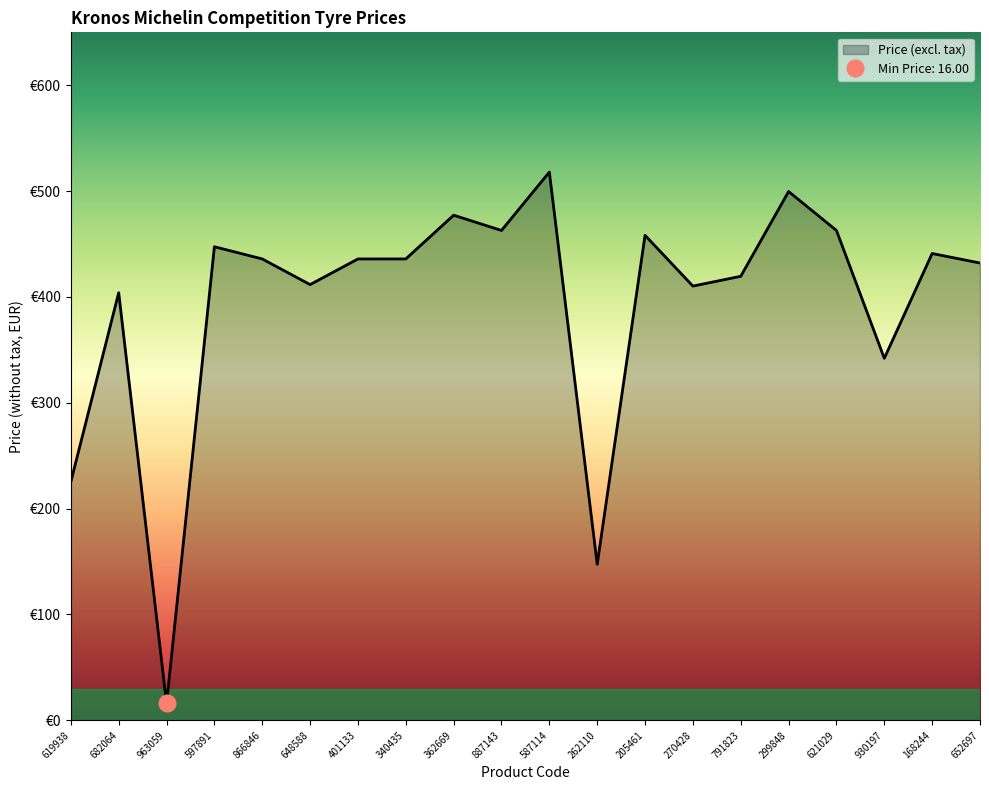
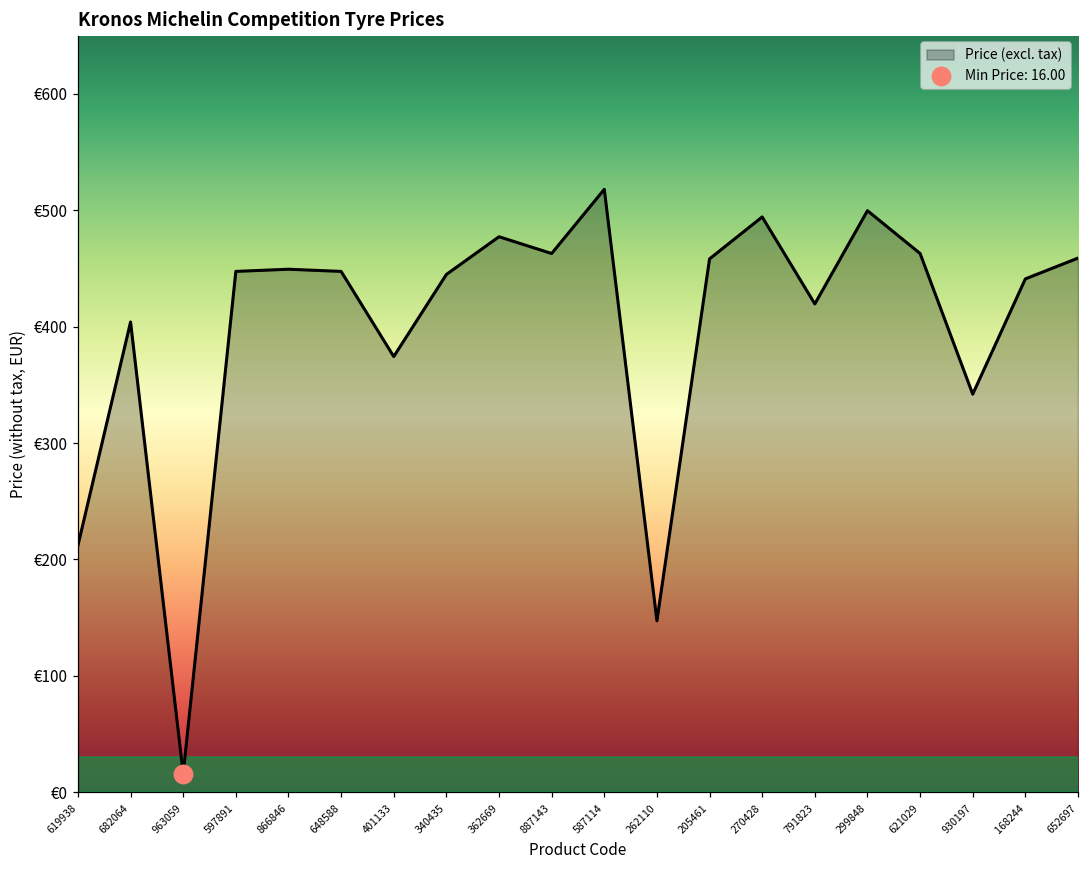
  {
    "Price (excl. tax)": {
-     "619938": "€225",
+     "619938": "€212",
      "682064": "€404",
      "597891": "€447",
-     "866846": "€436",
-     "648588": "€412",
-     "401133": "€436",
-     "340435": "€436",
+     "866846": "€449",
+     "648588": "€447",
+     "401133": "€374",
+     "340435": "€445",
      "362669": "€477",
      "887143": "€463",
      "587114": "€518",
      "262110": "€147",
      "205461": "€458",
-     "270428": "€410",
+     "270428": "€494",
      "791823": "€420",
      "299848": "€500",
      "621029": "€463",
      "930197": "€342",
      "168244": "€441",
-     "652697": "€432"
+     "652697": "€459"
    }
  }
